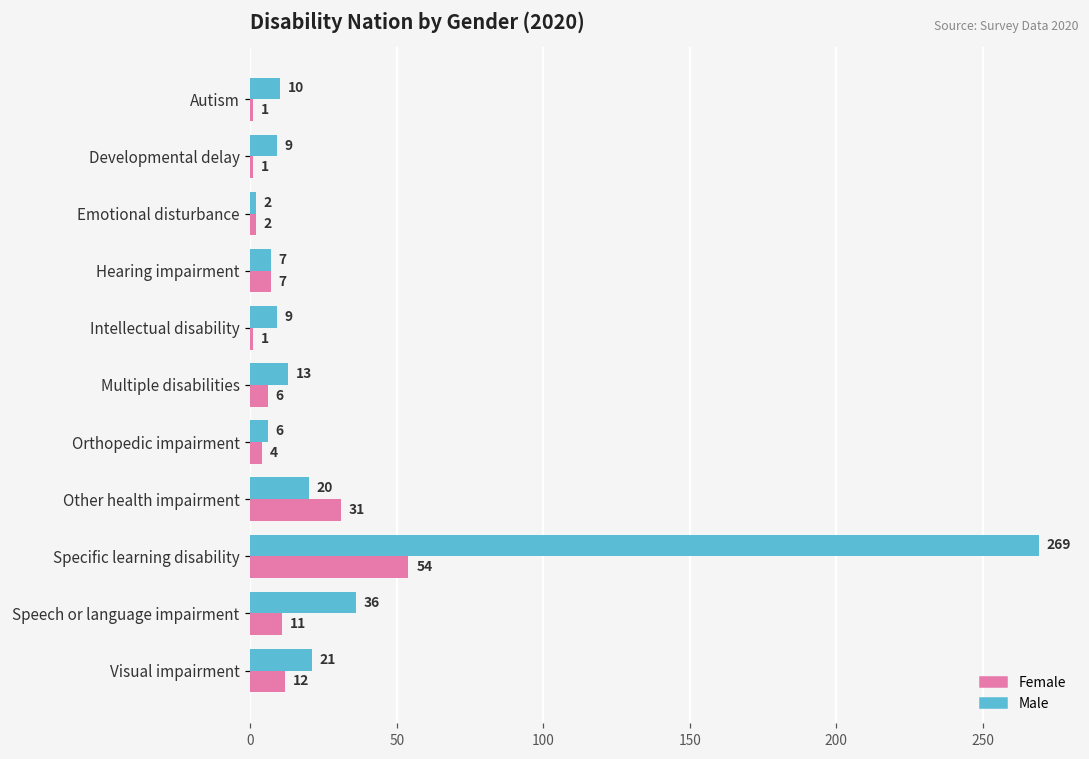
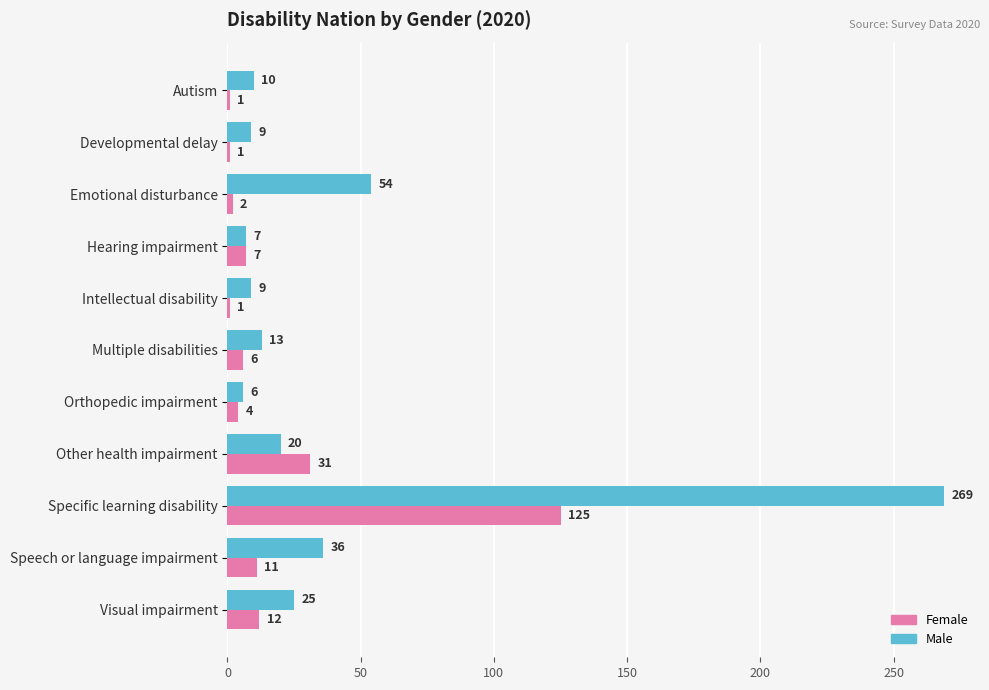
  {
    "Female": {
      "Autism": 1,
      "Developmental delay": 1,
      "Emotional disturbance": 2,
      "Hearing impairment": 7,
      "Intellectual disability": 1,
      "Multiple disabilities": 6,
      "Orthopedic impairment": 4,
      "Other health impairment": 31,
-     "Specific learning disability": 54,
+     "Specific learning disability": 125,
      "Speech or language impairment": 11,
      "Visual impairment": 12
    },
    "Male": {
      "Autism": 10,
      "Developmental delay": 9,
-     "Emotional disturbance": 2,
+     "Emotional disturbance": 54,
      "Hearing impairment": 7,
      "Intellectual disability": 9,
      "Multiple disabilities": 13,
      "Orthopedic impairment": 6,
      "Other health impairment": 20,
      "Specific learning disability": 269,
      "Speech or language impairment": 36,
-     "Visual impairment": 21
+     "Visual impairment": 25
    }
  }
